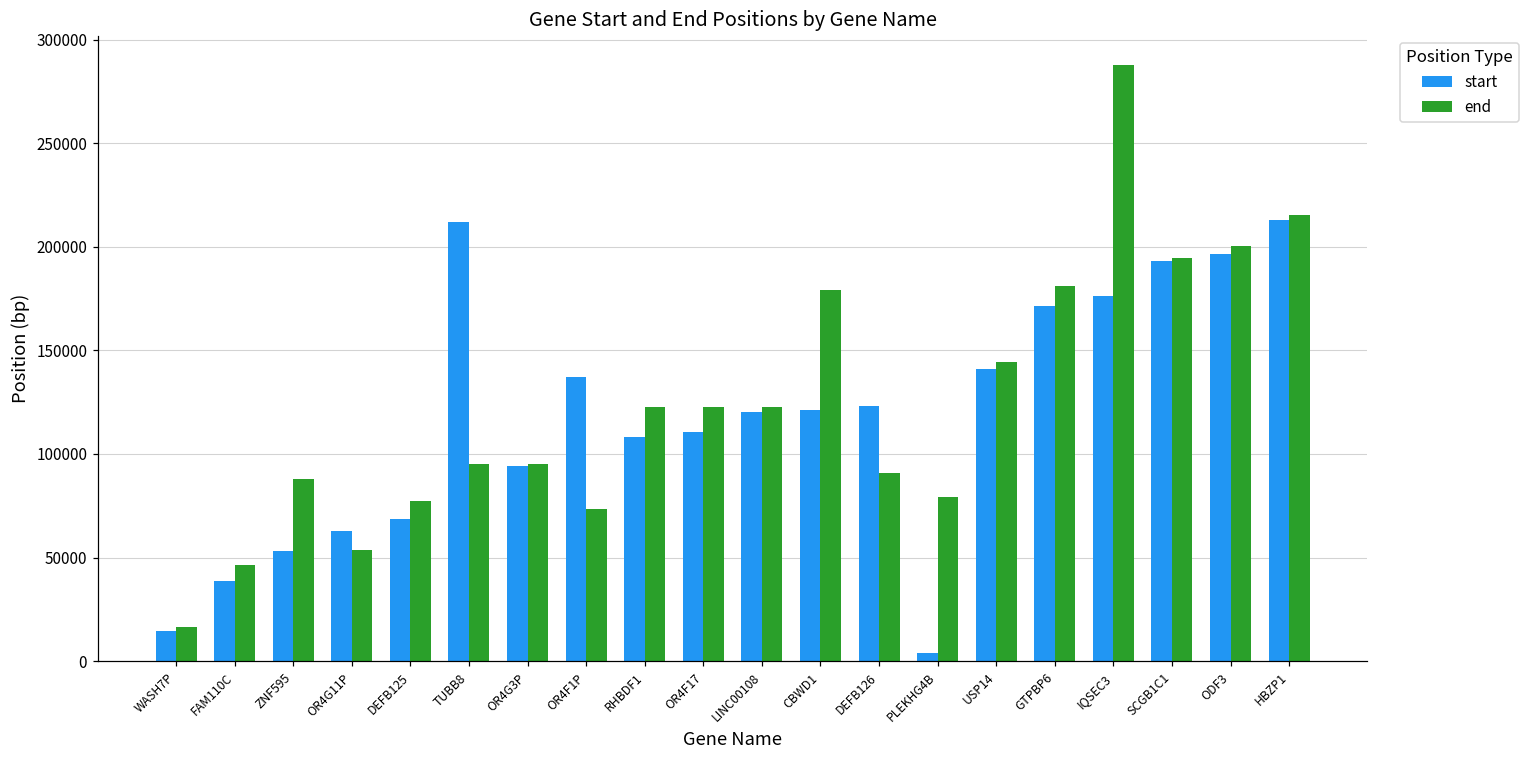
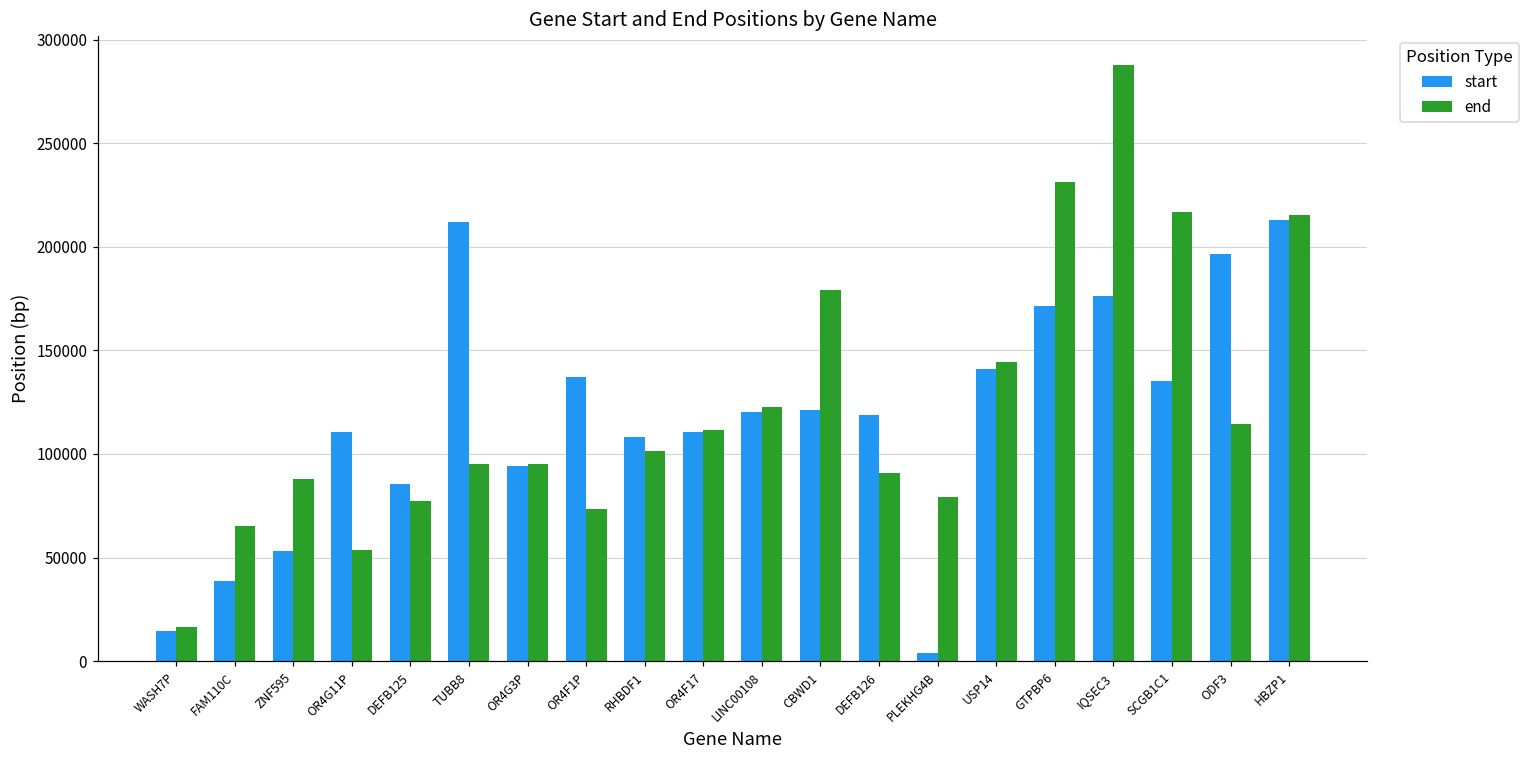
  {
    "start": {
      "WASH7P": 14000,
      "FAM110C": 39000,
      "ZNF595": 53000,
-     "OR4G11P": 63000,
-     "DEFB125": 68000,
+     "OR4G11P": 111000,
+     "DEFB125": 86000,
      "TUBB8": 212000,
      "OR4G3P": 94000,
      "OR4F1P": 137000,
      "RHBDF1": 108000,
      "OR4F17": 111000,
      "LINC00108": 120000,
      "CBWD1": 121000,
-     "DEFB126": 123000,
+     "DEFB126": 119000,
      "PLEKHG4B": 4000,
      "USP14": 141000,
      "GTPBP6": 171000,
      "IQSEC3": 176000,
-     "SCGB1C1": 193000,
+     "SCGB1C1": 135000,
      "ODF3": 197000,
      "HBZP1": 213000
    },
    "end": {
      "WASH7P": 17000,
-     "FAM110C": 47000,
+     "FAM110C": 65000,
      "ZNF595": 88000,
      "OR4G11P": 54000,
      "DEFB125": 77000,
      "TUBB8": 95000,
      "OR4G3P": 95000,
      "OR4F1P": 73000,
-     "RHBDF1": 123000,
-     "OR4F17": 123000,
+     "RHBDF1": 102000,
+     "OR4F17": 112000,
      "LINC00108": 123000,
      "CBWD1": 179000,
      "DEFB126": 91000,
      "PLEKHG4B": 79000,
      "USP14": 144000,
-     "GTPBP6": 181000,
+     "GTPBP6": 231000,
      "IQSEC3": 288000,
-     "SCGB1C1": 195000,
-     "ODF3": 200000,
+     "SCGB1C1": 217000,
+     "ODF3": 115000,
      "HBZP1": 215000
    }
  }
